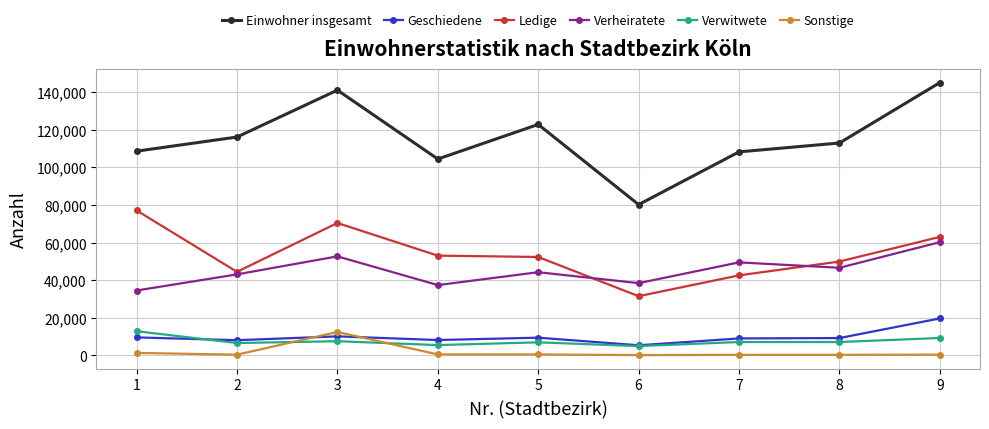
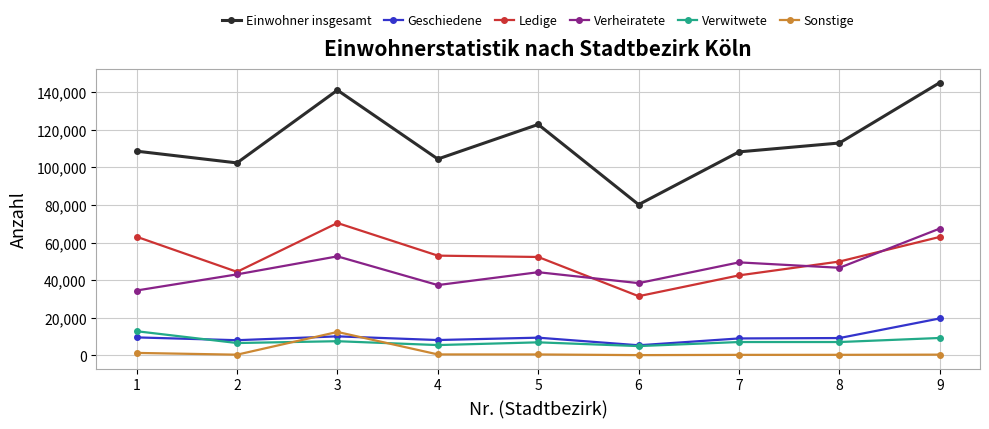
  {
    "Einwohner insgesamt": {
      "1": "109,000",
-     "2": "116,000",
+     "2": "102,000",
      "3": "141,000",
      "4": "105,000",
      "5": "123,000",
      "6": "80,000",
      "7": "108,000",
      "8": "113,000",
      "9": "145,000"
    },
    "Geschiedene": {
      "1": "10,000",
      "2": "8,000",
      "3": "10,000",
      "4": "8,000",
      "5": "9,000",
      "7": "9,000",
      "8": "9,000",
      "9": "20,000"
    },
    "Ledige": {
-     "1": "77,000",
+     "1": "63,000",
      "2": "44,000",
      "3": "70,000",
      "4": "53,000",
      "5": "52,000",
      "6": "31,000",
      "7": "43,000",
      "8": "50,000",
      "9": "63,000"
    },
    "Verheiratete": {
      "1": "35,000",
      "2": "43,000",
      "3": "53,000",
      "4": "37,000",
      "5": "44,000",
      "6": "38,000",
      "7": "49,000",
      "8": "47,000",
-     "9": "60,000"
+     "9": "67,000"
    },
    "Verwitwete": {
      "1": "13,000",
      "2": "7,000",
      "3": "8,000",
      "4": "5,000",
      "5": "7,000",
      "7": "7,000",
      "8": "7,000",
      "9": "9,000"
    },
    "Sonstige": {
      "1": "1,000",
      "2": "0",
      "3": "12,000",
      "4": "0",
      "5": "0",
      "6": "0",
      "7": "0",
      "8": "0",
      "9": "0"
    }
  }
